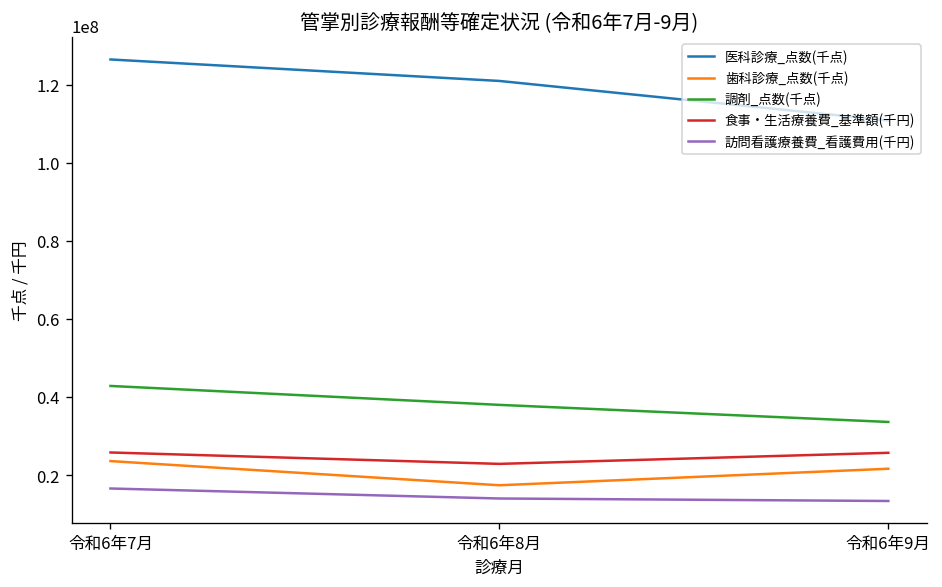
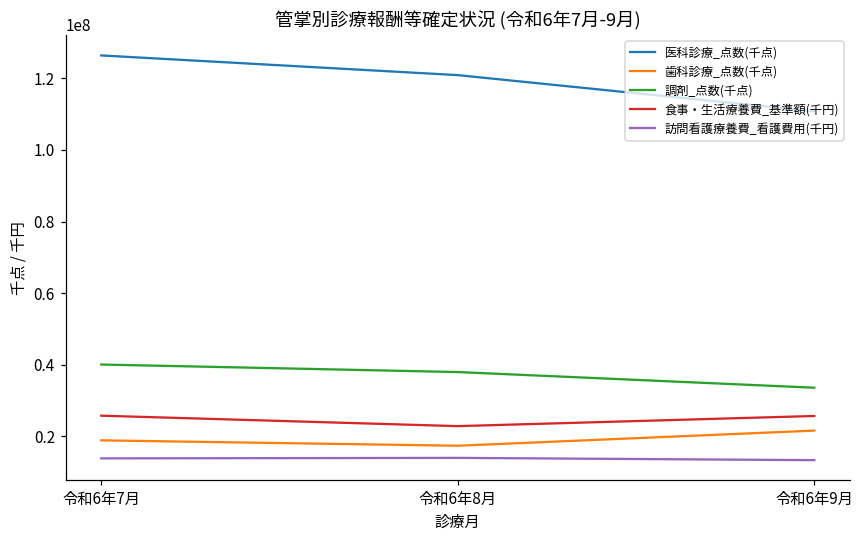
  {
    "医科診療_点数(千点)": {
      "令和6年7月": 126000000,
      "令和6年8月": 121000000
    },
    "歯科診療_点数(千点)": {
-     "令和6年7月": 24000000,
+     "令和6年7月": 19000000,
      "令和6年8月": 17000000,
      "令和6年9月": 22000000
    },
    "調剤_点数(千点)": {
-     "令和6年7月": 43000000,
+     "令和6年7月": 40000000,
      "令和6年8月": 38000000,
      "令和6年9月": 34000000
    },
    "食事・生活療養費_基準額(千円)": {
      "令和6年7月": 26000000,
      "令和6年8月": 23000000,
      "令和6年9月": 26000000
    },
    "訪問看護療養費_看護費用(千円)": {
-     "令和6年7月": 17000000,
+     "令和6年7月": 14000000,
      "令和6年8月": 14000000,
      "令和6年9月": 13000000
    }
  }
